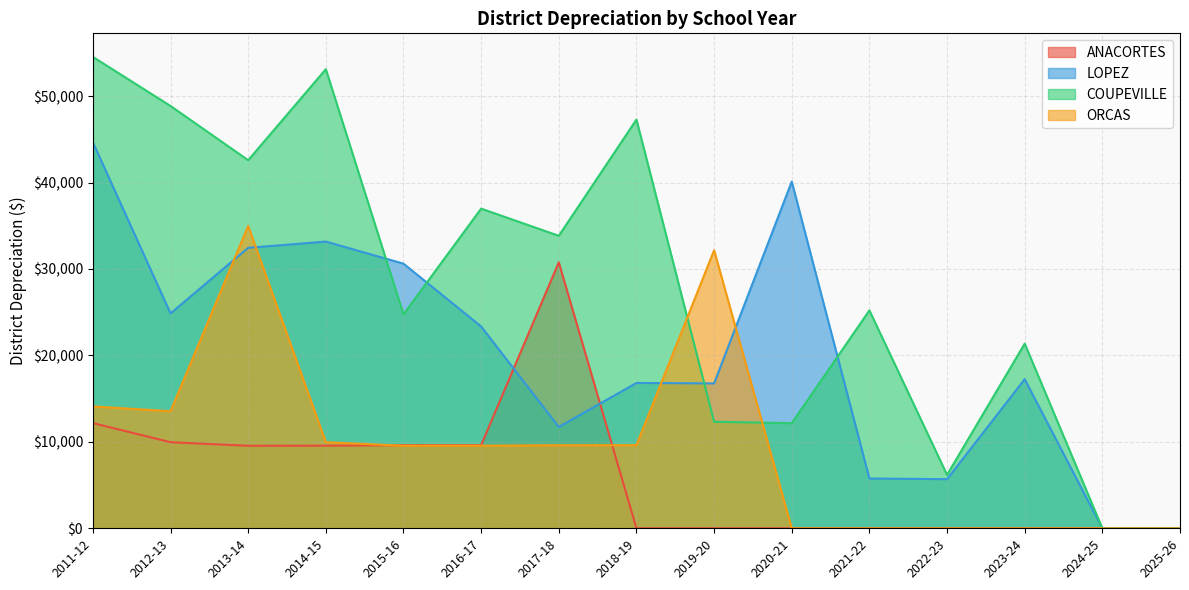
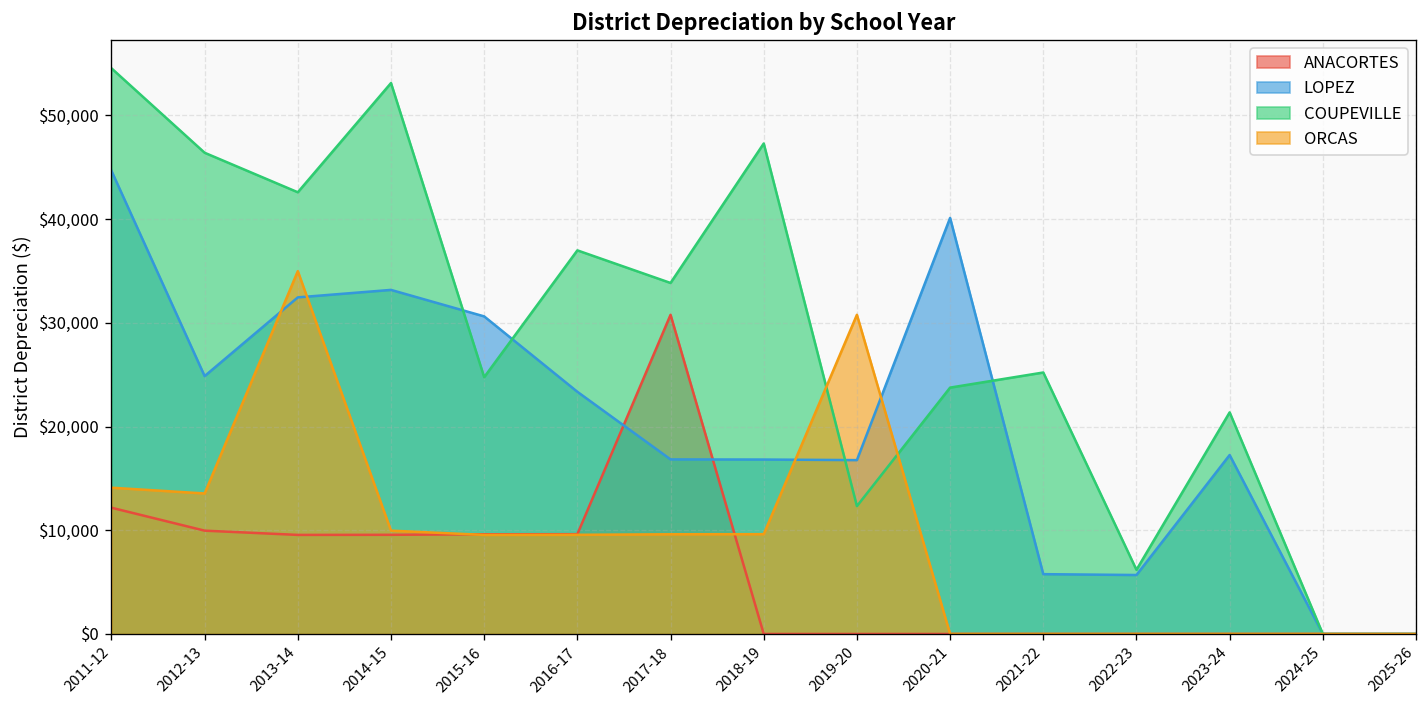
  {
    "ANACORTES": {
      "2011-12": "$12,000",
      "2012-13": "$10,000",
      "2013-14": "$10,000",
      "2014-15": "$10,000",
      "2017-18": "$31,000",
      "2018-19": "$0",
      "2019-20": "$0"
    },
    "LOPEZ": {
      "2011-12": "$45,000",
      "2012-13": "$25,000",
      "2013-14": "$32,000",
      "2014-15": "$33,000",
      "2015-16": "$31,000",
      "2016-17": "$23,000",
-     "2017-18": "$12,000",
+     "2017-18": "$17,000",
      "2018-19": "$17,000",
      "2019-20": "$17,000",
      "2020-21": "$40,000",
      "2021-22": "$6,000",
      "2022-23": "$6,000",
      "2023-24": "$17,000"
    },
    "COUPEVILLE": {
      "2011-12": "$55,000",
-     "2012-13": "$49,000",
+     "2012-13": "$46,000",
      "2013-14": "$43,000",
      "2014-15": "$53,000",
      "2015-16": "$25,000",
      "2016-17": "$37,000",
      "2017-18": "$34,000",
      "2018-19": "$47,000",
      "2019-20": "$12,000",
-     "2020-21": "$12,000",
+     "2020-21": "$24,000",
      "2021-22": "$25,000",
      "2022-23": "$6,000",
      "2023-24": "$21,000"
    },
    "ORCAS": {
      "2011-12": "$14,000",
      "2012-13": "$14,000",
      "2013-14": "$35,000",
      "2014-15": "$10,000",
      "2017-18": "$10,000",
      "2018-19": "$10,000",
-     "2019-20": "$32,000"
+     "2019-20": "$31,000"
    }
  }
